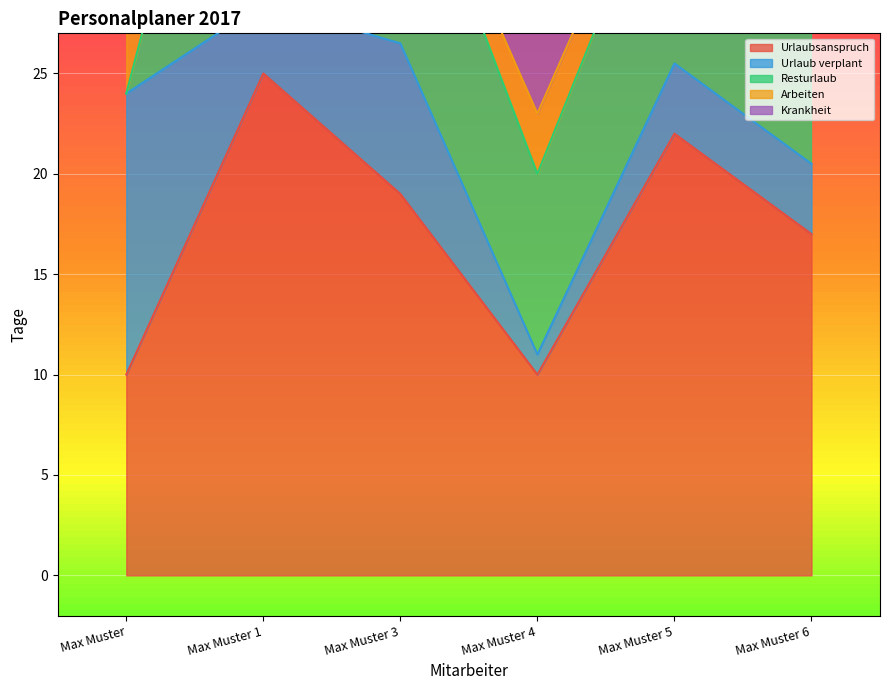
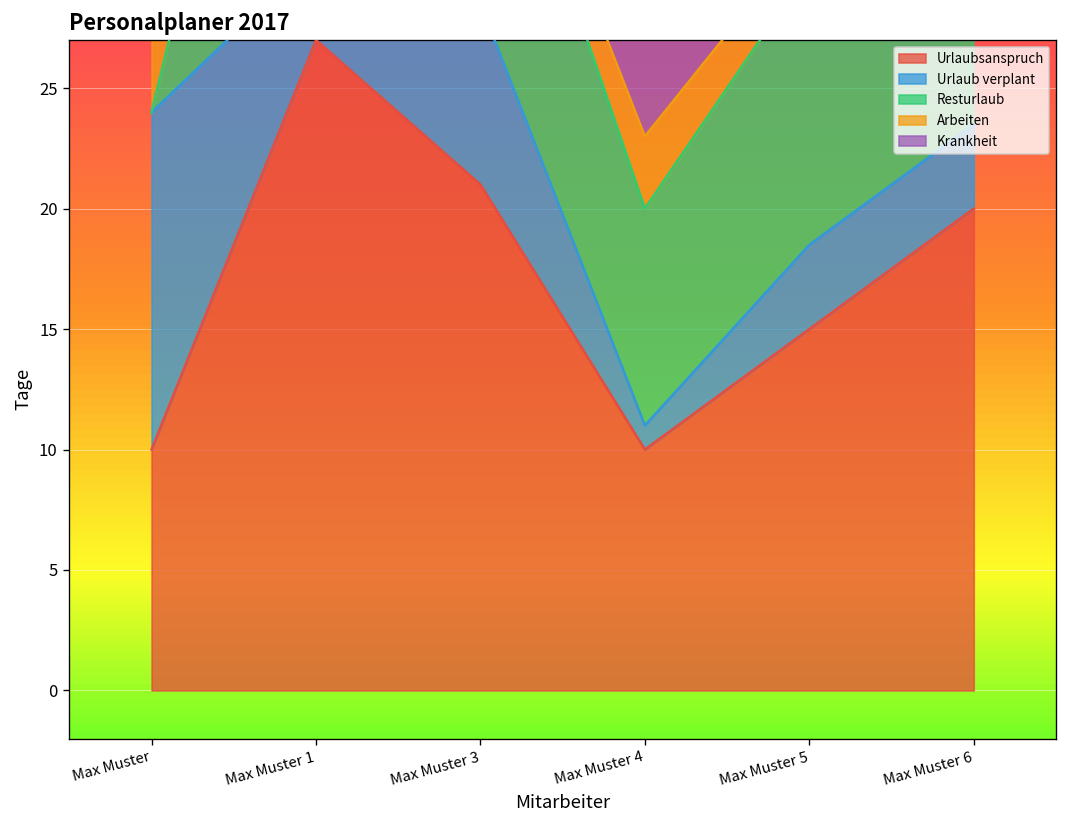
  {
    "Urlaubsanspruch": {
      "Max Muster": 10,
-     "Max Muster 1": 25,
-     "Max Muster 3": 19,
+     "Max Muster 1": 27,
+     "Max Muster 3": 21,
      "Max Muster 4": 10,
-     "Max Muster 5": 22,
-     "Max Muster 6": 17
+     "Max Muster 5": 15,
+     "Max Muster 6": 20
    },
    "Urlaub verplant": {
      "Max Muster 4": 1,
      "Max Muster 5": 3.5
    },
    "Resturlaub": {
      "Max Muster 4": 9
    },
    "Arbeiten": {
      "Max Muster 4": 3
    }
  }
